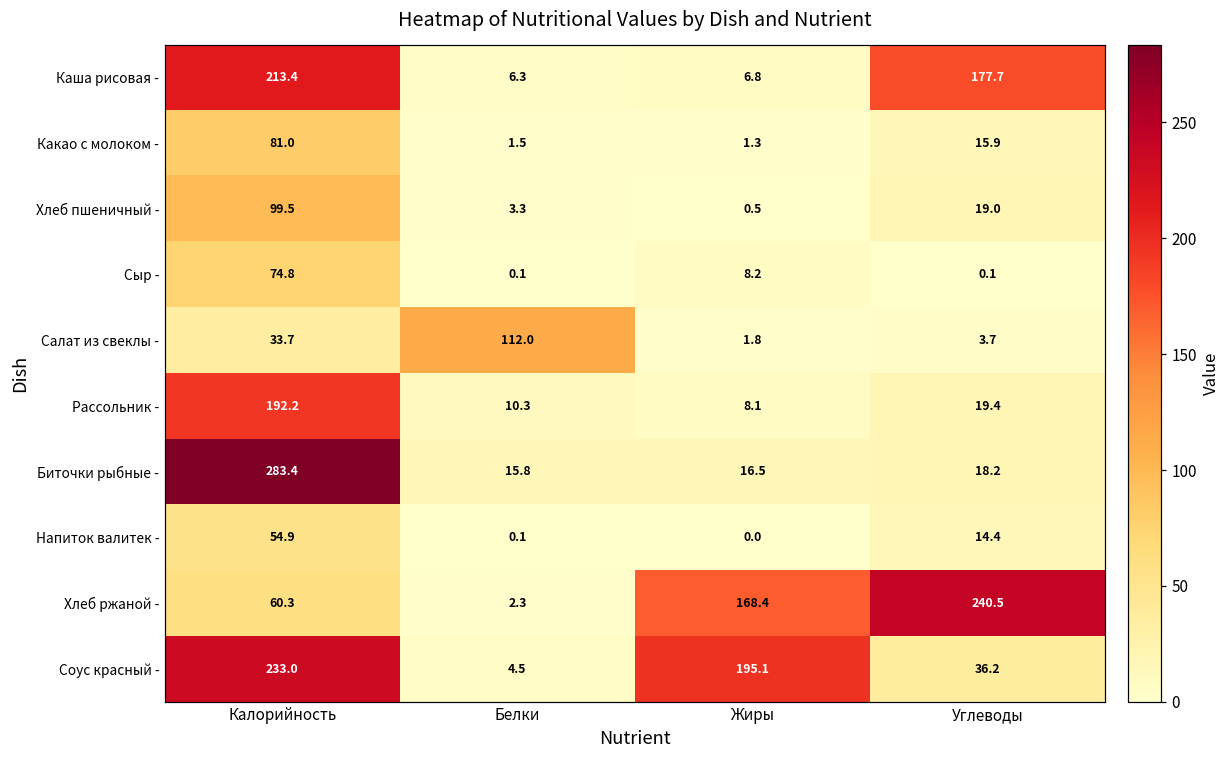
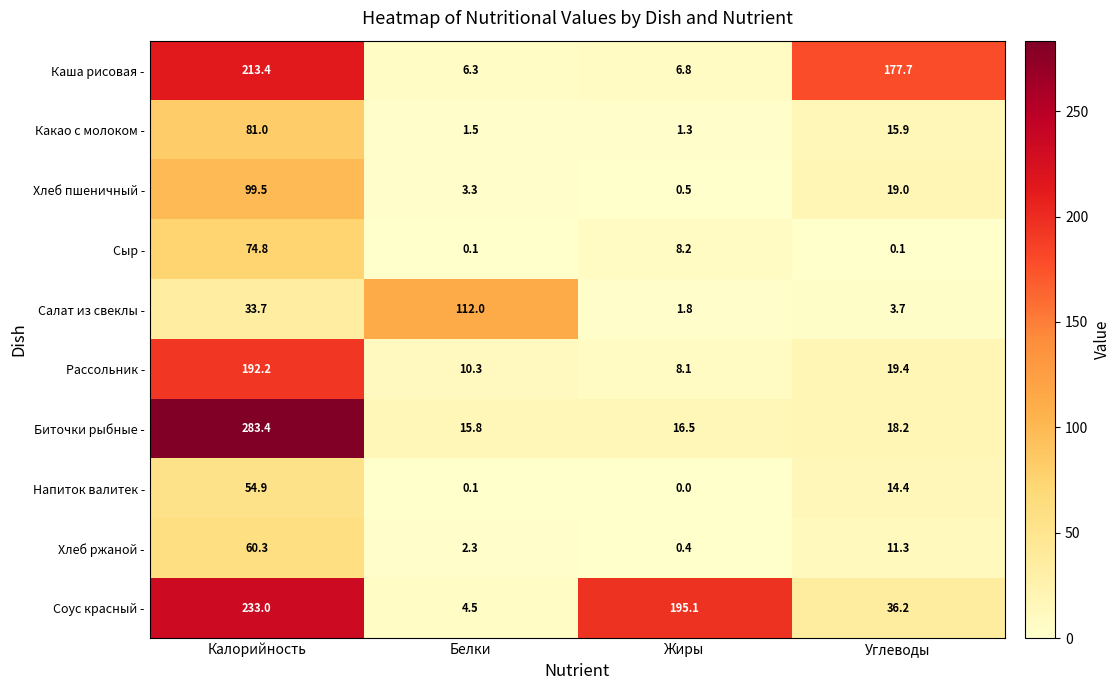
  {
    "Каша рисовая -": {
      "Калорийность": 213.4,
      "Белки": 6.3,
      "Жиры": 6.8,
      "Углеводы": 177.7
    },
    "Какао с молоком -": {
      "Калорийность": 81.0,
      "Белки": 1.5,
      "Жиры": 1.3,
      "Углеводы": 15.9
    },
    "Хлеб пшеничный -": {
      "Калорийность": 99.5,
      "Белки": 3.3,
      "Жиры": 0.5,
      "Углеводы": 19.0
    },
    "Сыр -": {
      "Калорийность": 74.8,
      "Белки": 0.1,
      "Жиры": 8.2,
      "Углеводы": 0.1
    },
    "Салат из свеклы -": {
      "Калорийность": 33.7,
      "Белки": 112.0,
      "Жиры": 1.8,
      "Углеводы": 3.7
    },
    "Рассольник -": {
      "Калорийность": 192.2,
      "Белки": 10.3,
      "Жиры": 8.1,
      "Углеводы": 19.4
    },
    "Биточки рыбные -": {
      "Калорийность": 283.4,
      "Белки": 15.8,
      "Жиры": 16.5,
      "Углеводы": 18.2
    },
    "Напиток валитек -": {
      "Калорийность": 54.9,
      "Белки": 0.1,
      "Жиры": 0.0,
      "Углеводы": 14.4
    },
    "Хлеб ржаной -": {
      "Калорийность": 60.3,
      "Белки": 2.3,
-     "Жиры": 168.4,
-     "Углеводы": 240.5
+     "Жиры": 0.4,
+     "Углеводы": 11.3
    },
    "Соус красный -": {
      "Калорийность": 233.0,
      "Белки": 4.5,
      "Жиры": 195.1,
      "Углеводы": 36.2
    }
  }
